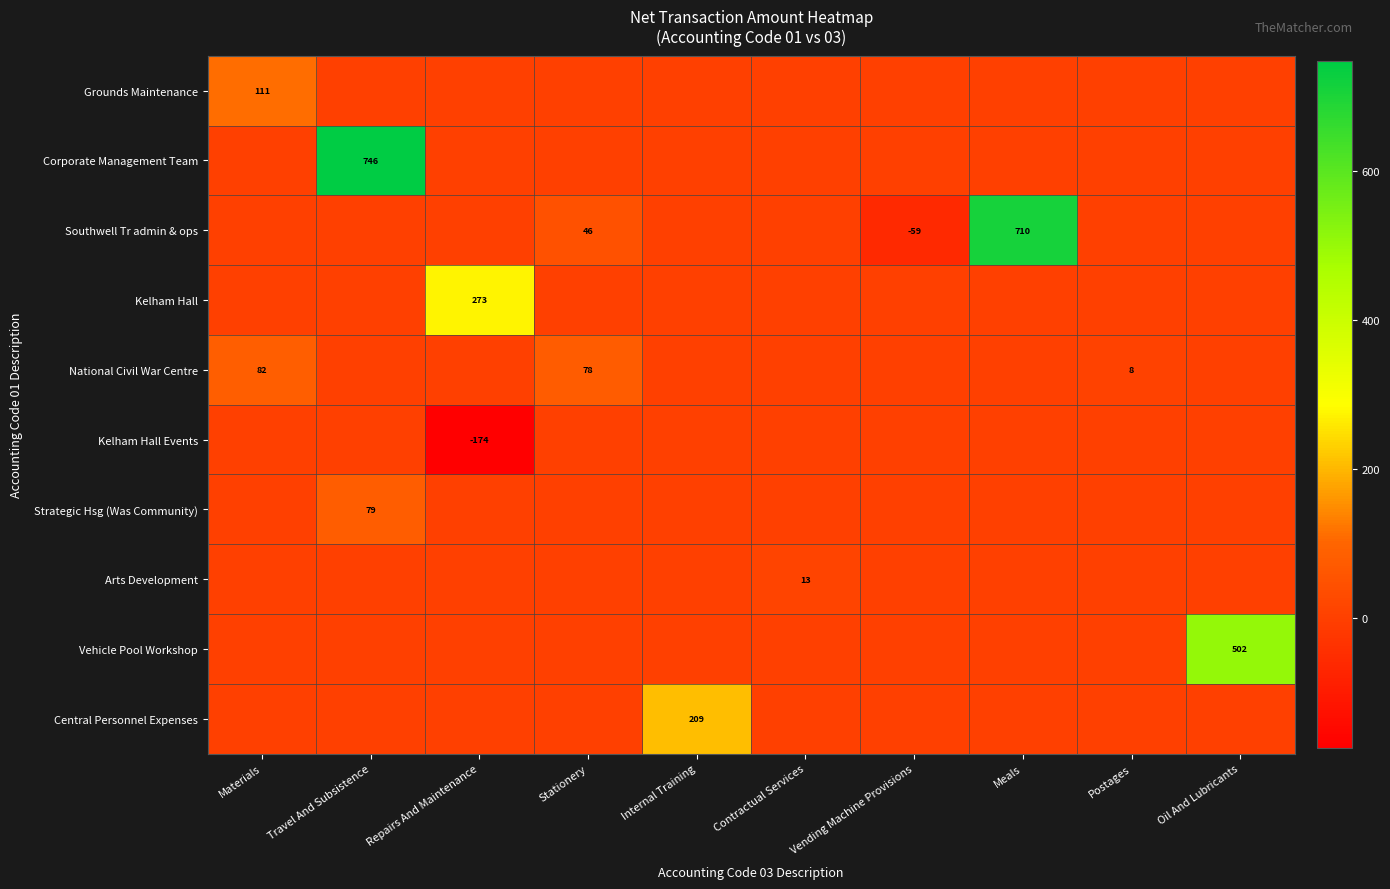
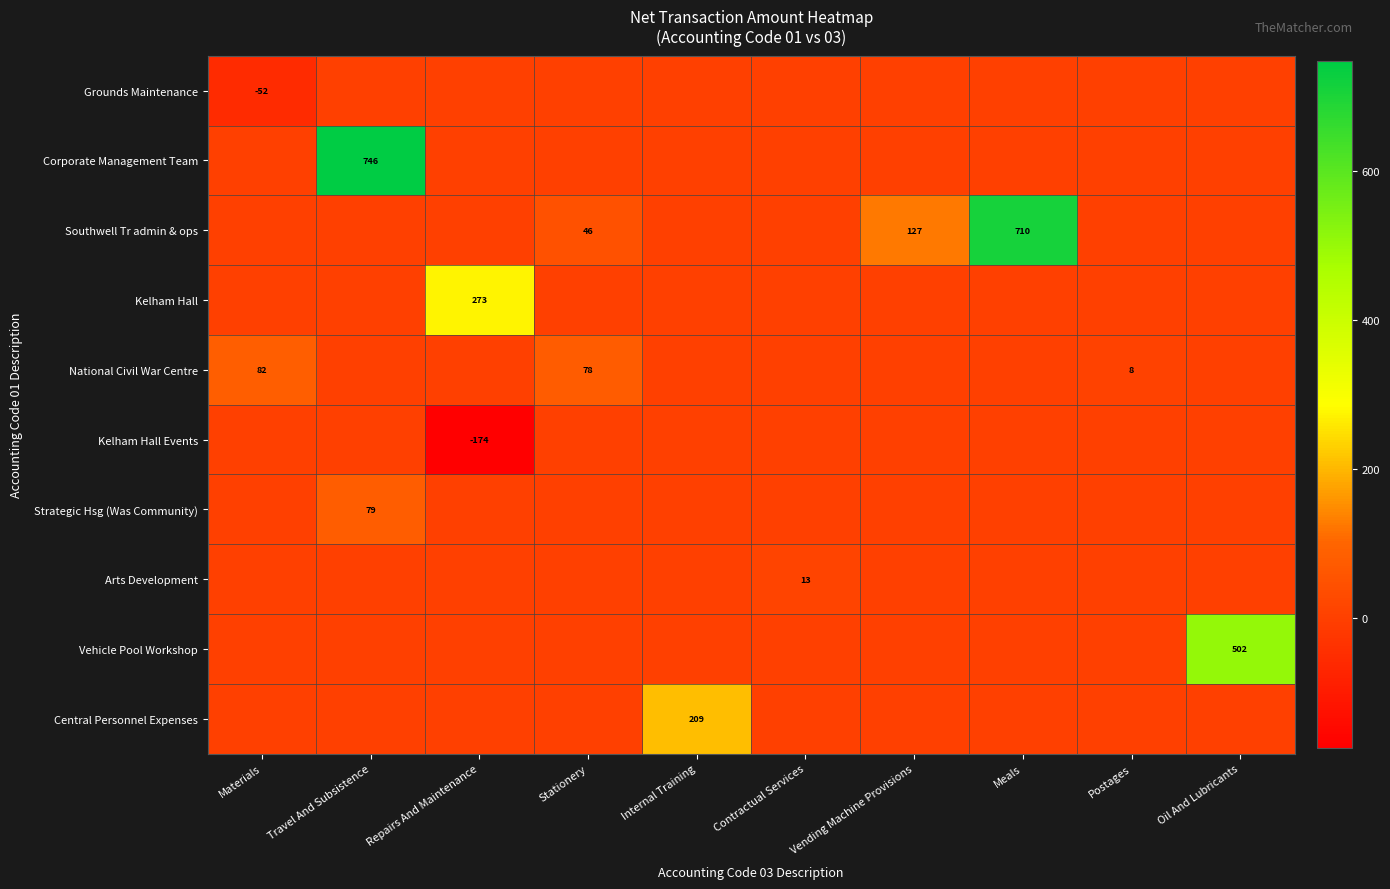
  {
    "Grounds Maintenance": {
-     "Materials": 111
+     "Materials": -52
    },
    "Corporate Management Team": {
      "Travel And Subsistence": 746
    },
    "Southwell Tr admin & ops": {
      "Stationery": 46,
-     "Vending Machine Provisions": -59,
+     "Vending Machine Provisions": 127,
      "Meals": 710
    },
    "Kelham Hall": {
      "Repairs And Maintenance": 273
    },
    "National Civil War Centre": {
      "Materials": 82,
      "Stationery": 78,
      "Postages": 8
    },
    "Kelham Hall Events": {
      "Repairs And Maintenance": -174
    },
    "Strategic Hsg (Was Community)": {
      "Travel And Subsistence": 79
    },
    "Arts Development": {
      "Contractual Services": 13
    },
    "Vehicle Pool Workshop": {
      "Oil And Lubricants": 502
    },
    "Central Personnel Expenses": {
      "Internal Training": 209
    }
  }
